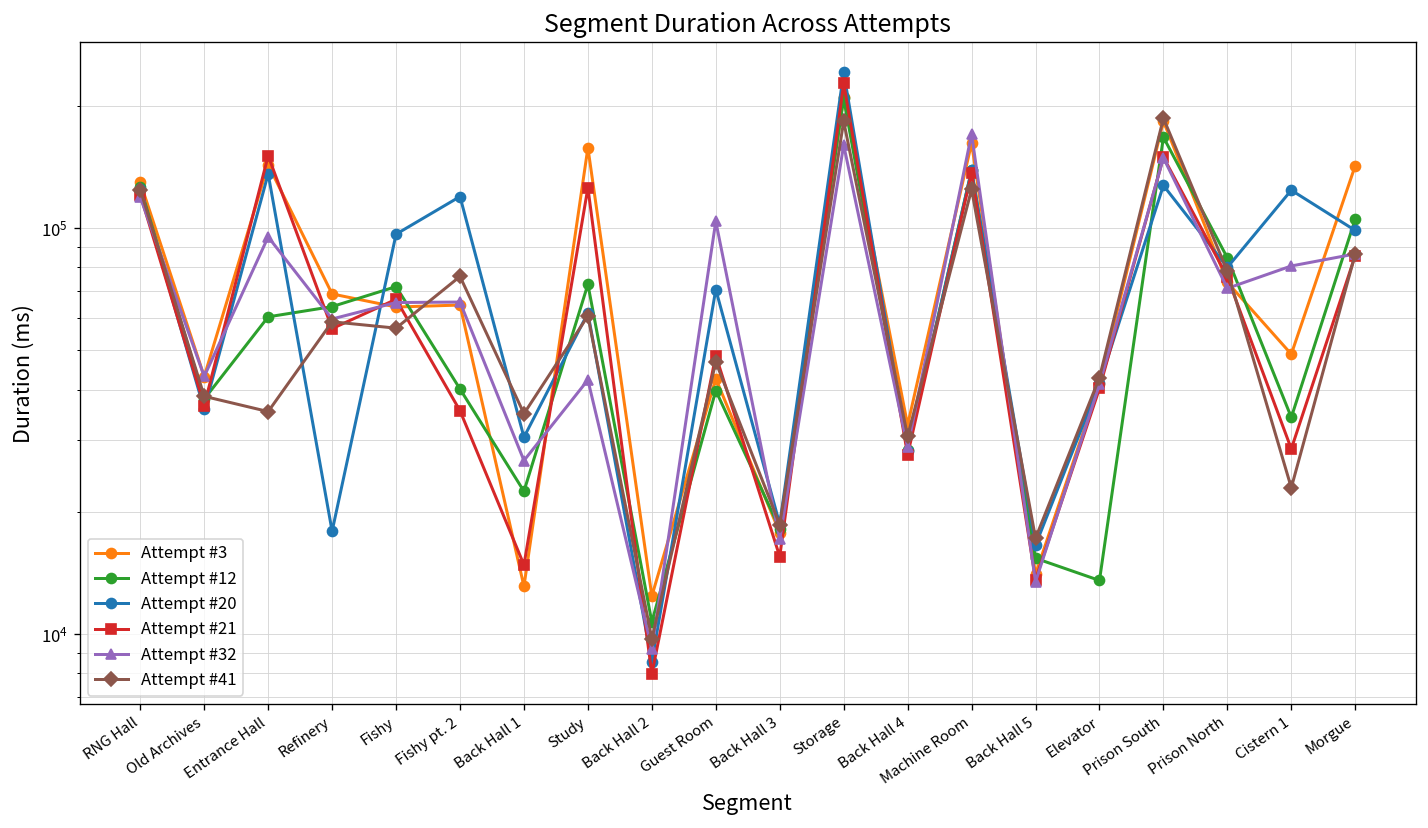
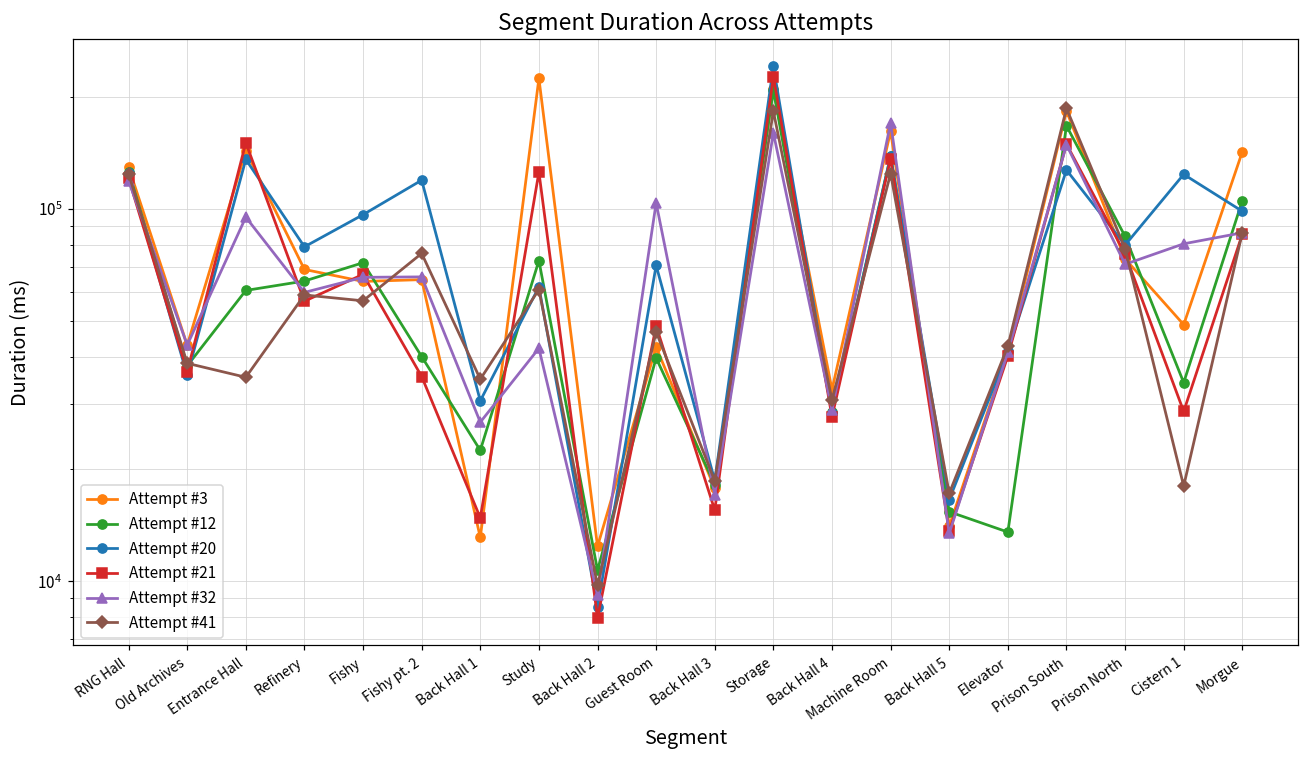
  {
    "Attempt #3": {
      "RNG Hall": 130000,
      "Entrance Hall": 143000,
      "Refinery": 69000,
      "Fishy": 64000,
      "Back Hall 1": 13100,
-     "Study": 160000,
+     "Study": 220000,
      "Back Hall 2": 12400,
      "Guest Room": 43000,
      "Back Hall 3": 18000,
      "Back Hall 4": 33000,
      "Machine Room": 160000,
      "Back Hall 5": 14000,
      "Prison North": 74000,
      "Cistern 1": 49000,
      "Morgue": 143000
    },
    "Attempt #12": {
      "Entrance Hall": 60000,
      "Refinery": 64000,
      "Fishy": 72000,
      "Fishy pt. 2": 40000,
      "Back Hall 1": 22000,
      "Study": 73000,
      "Back Hall 2": 10700,
      "Guest Room": 40000,
      "Back Hall 3": 18000,
      "Back Hall 5": 15000,
      "Elevator": 13600,
      "Prison South": 170000,
      "Prison North": 85000,
      "Cistern 1": 34000,
      "Morgue": 105000
    },
    "Attempt #20": {
      "Old Archives": 36000,
      "Entrance Hall": 136000,
-     "Refinery": 18000,
+     "Refinery": 79000,
      "Fishy": 97000,
      "Fishy pt. 2": 120000,
      "Back Hall 1": 31000,
      "Back Hall 2": 8500,
      "Guest Room": 71000,
      "Storage": 240000,
      "Back Hall 5": 17000,
      "Prison South": 127000,
      "Prison North": 80000,
      "Cistern 1": 124000,
      "Morgue": 99000
    },
    "Attempt #21": {
      "Old Archives": 37000,
      "Entrance Hall": 150000,
      "Refinery": 57000,
      "Fishy": 67000,
      "Fishy pt. 2": 35000,
      "Back Hall 1": 15000,
      "Study": 126000,
      "Back Hall 2": 8000,
      "Guest Room": 49000,
      "Back Hall 3": 16000,
      "Storage": 230000,
      "Back Hall 4": 28000,
      "Elevator": 40000,
      "Prison North": 76000,
      "Cistern 1": 29000
    },
    "Attempt #32": {
      "Entrance Hall": 95000,
      "Fishy": 66000,
      "Back Hall 1": 27000,
      "Study": 42000,
      "Back Hall 2": 9200,
      "Guest Room": 104000,
      "Back Hall 3": 17000,
      "Storage": 160000,
      "Machine Room": 170000,
      "Prison North": 71000,
      "Cistern 1": 81000
    },
    "Attempt #41": {
      "Entrance Hall": 35000,
      "Fishy": 57000,
      "Fishy pt. 2": 76000,
      "Back Hall 1": 35000,
      "Back Hall 2": 9700,
      "Guest Room": 47000,
      "Storage": 180000,
      "Back Hall 4": 31000,
      "Machine Room": 125000,
      "Back Hall 5": 17000,
      "Elevator": 43000,
      "Prison North": 78000,
-     "Cistern 1": 23000
+     "Cistern 1": 18000
    }
  }
